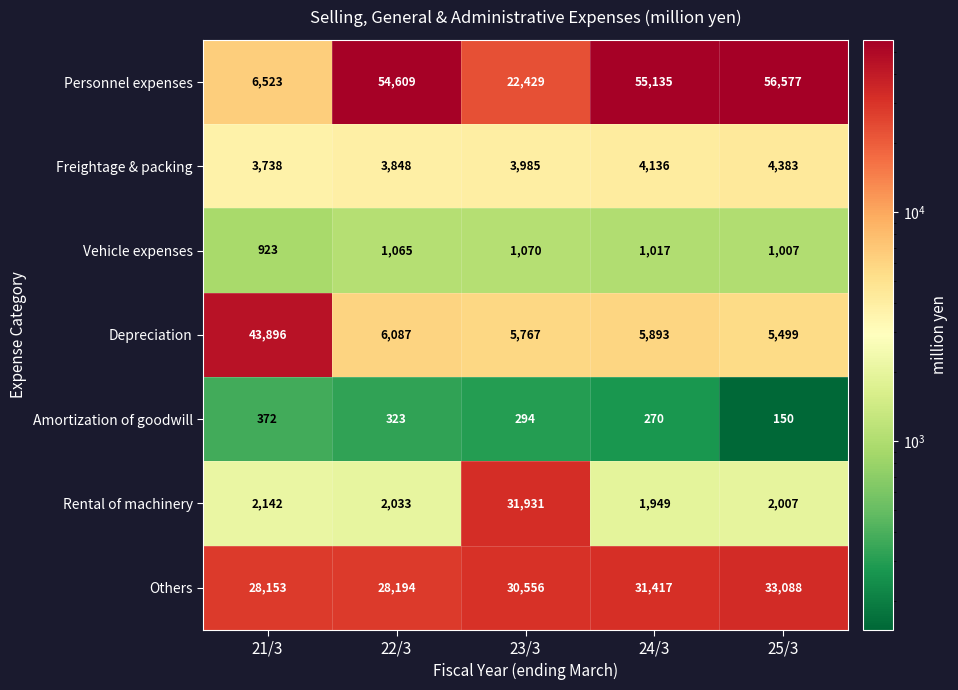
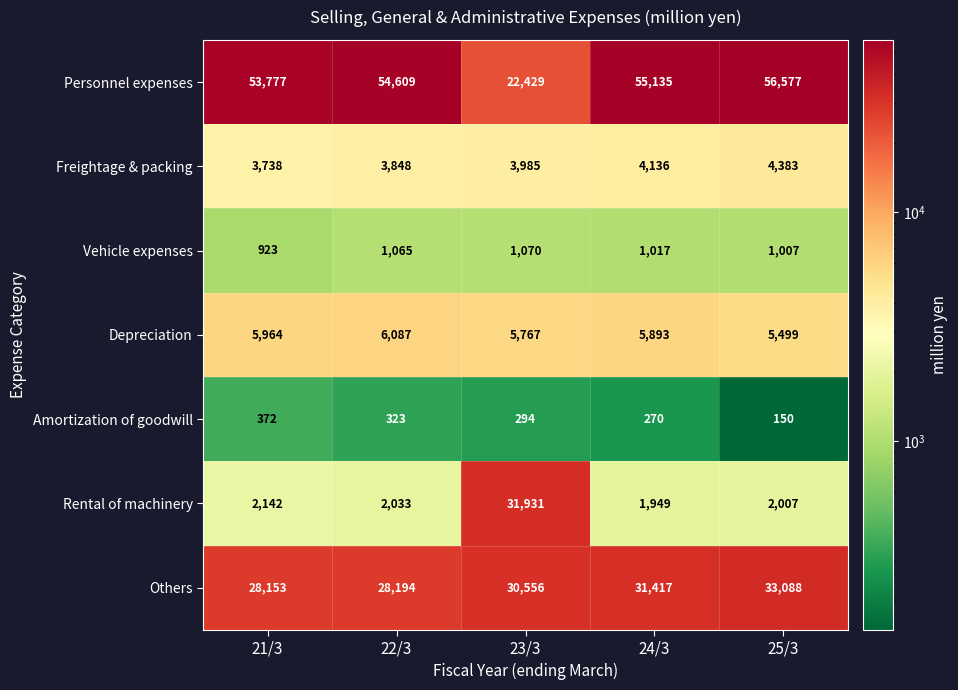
  {
    "Personnel expenses": {
-     "21/3": "6,523",
+     "21/3": "53,777",
      "22/3": "54,609",
      "23/3": "22,429",
      "24/3": "55,135",
      "25/3": "56,577"
    },
    "Freightage & packing": {
      "21/3": "3,738",
      "22/3": "3,848",
      "23/3": "3,985",
      "24/3": "4,136",
      "25/3": "4,383"
    },
    "Vehicle expenses": {
      "21/3": "923",
      "22/3": "1,065",
      "23/3": "1,070",
      "24/3": "1,017",
      "25/3": "1,007"
    },
    "Depreciation": {
-     "21/3": "43,896",
+     "21/3": "5,964",
      "22/3": "6,087",
      "23/3": "5,767",
      "24/3": "5,893",
      "25/3": "5,499"
    },
    "Amortization of goodwill": {
      "21/3": "372",
      "22/3": "323",
      "23/3": "294",
      "24/3": "270",
      "25/3": "150"
    },
    "Rental of machinery": {
      "21/3": "2,142",
      "22/3": "2,033",
      "23/3": "31,931",
      "24/3": "1,949",
      "25/3": "2,007"
    },
    "Others": {
      "21/3": "28,153",
      "22/3": "28,194",
      "23/3": "30,556",
      "24/3": "31,417",
      "25/3": "33,088"
    }
  }
